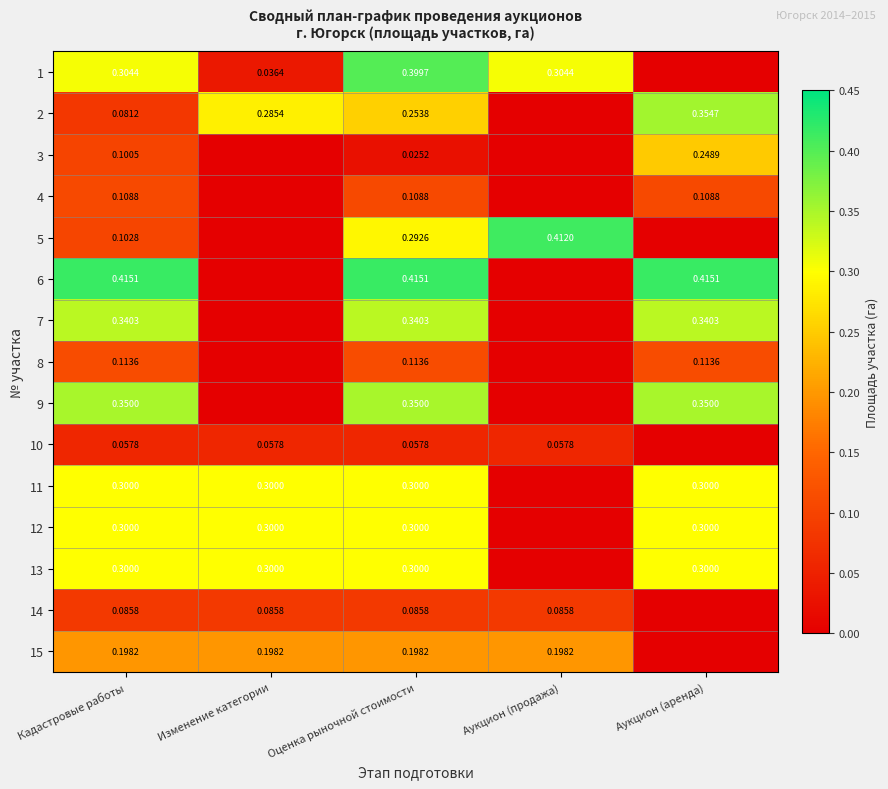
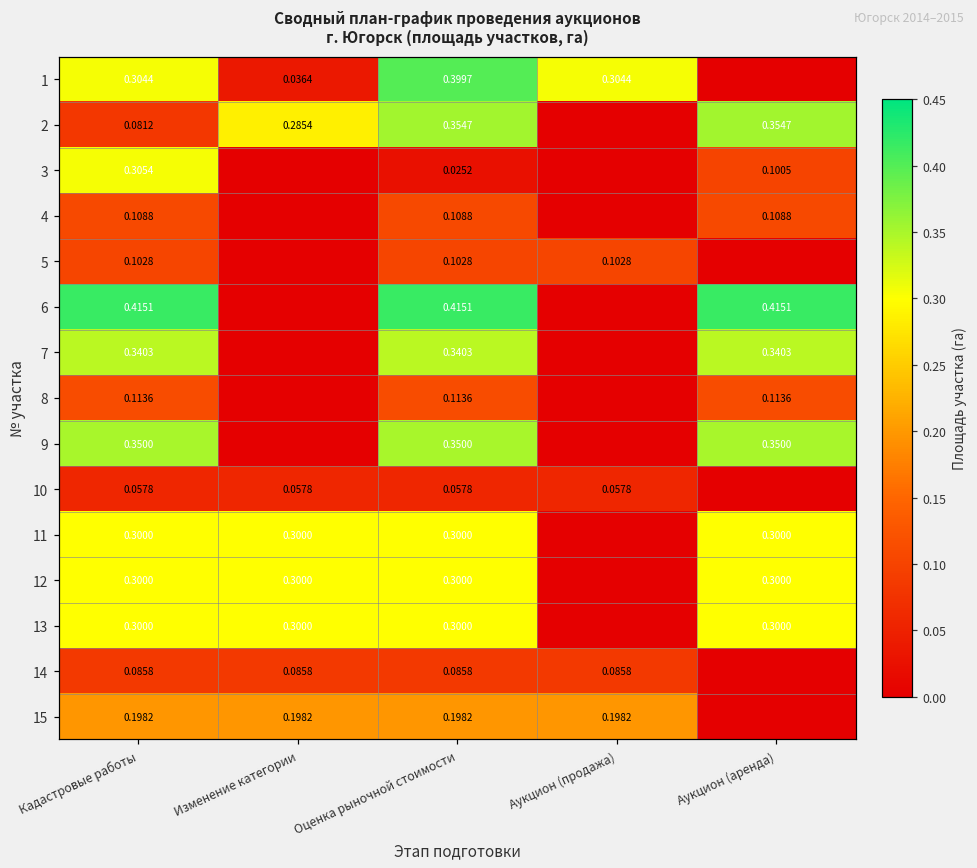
  {
    "1": {
      "Кадастровые работы": 0.3044,
      "Изменение категории": 0.0364,
      "Оценка рыночной стоимости": 0.3997,
      "Аукцион (продажа)": 0.3044
    },
    "2": {
      "Кадастровые работы": 0.0812,
      "Изменение категории": 0.2854,
-     "Оценка рыночной стоимости": 0.2538,
+     "Оценка рыночной стоимости": 0.3547,
      "Аукцион (аренда)": 0.3547
    },
    "3": {
-     "Кадастровые работы": 0.1005,
+     "Кадастровые работы": 0.3054,
      "Оценка рыночной стоимости": 0.0252,
-     "Аукцион (аренда)": 0.2489
+     "Аукцион (аренда)": 0.1005
    },
    "4": {
      "Кадастровые работы": 0.1088,
      "Оценка рыночной стоимости": 0.1088,
      "Аукцион (аренда)": 0.1088
    },
    "5": {
      "Кадастровые работы": 0.1028,
-     "Оценка рыночной стоимости": 0.2926,
-     "Аукцион (продажа)": 0.4120
+     "Оценка рыночной стоимости": 0.1028,
+     "Аукцион (продажа)": 0.1028
    },
    "6": {
      "Кадастровые работы": 0.4151,
      "Оценка рыночной стоимости": 0.4151,
      "Аукцион (аренда)": 0.4151
    },
    "7": {
      "Кадастровые работы": 0.3403,
      "Оценка рыночной стоимости": 0.3403,
      "Аукцион (аренда)": 0.3403
    },
    "8": {
      "Кадастровые работы": 0.1136,
      "Оценка рыночной стоимости": 0.1136,
      "Аукцион (аренда)": 0.1136
    },
    "9": {
      "Кадастровые работы": 0.3500,
      "Оценка рыночной стоимости": 0.3500,
      "Аукцион (аренда)": 0.3500
    },
    "10": {
      "Кадастровые работы": 0.0578,
      "Изменение категории": 0.0578,
      "Оценка рыночной стоимости": 0.0578,
      "Аукцион (продажа)": 0.0578
    },
    "11": {
      "Кадастровые работы": 0.3000,
      "Изменение категории": 0.3000,
      "Оценка рыночной стоимости": 0.3000,
      "Аукцион (аренда)": 0.3000
    },
    "12": {
      "Кадастровые работы": 0.3000,
      "Изменение категории": 0.3000,
      "Оценка рыночной стоимости": 0.3000,
      "Аукцион (аренда)": 0.3000
    },
    "13": {
      "Кадастровые работы": 0.3000,
      "Изменение категории": 0.3000,
      "Оценка рыночной стоимости": 0.3000,
      "Аукцион (аренда)": 0.3000
    },
    "14": {
      "Кадастровые работы": 0.0858,
      "Изменение категории": 0.0858,
      "Оценка рыночной стоимости": 0.0858,
      "Аукцион (продажа)": 0.0858
    },
    "15": {
      "Кадастровые работы": 0.1982,
      "Изменение категории": 0.1982,
      "Оценка рыночной стоимости": 0.1982,
      "Аукцион (продажа)": 0.1982
    }
  }
